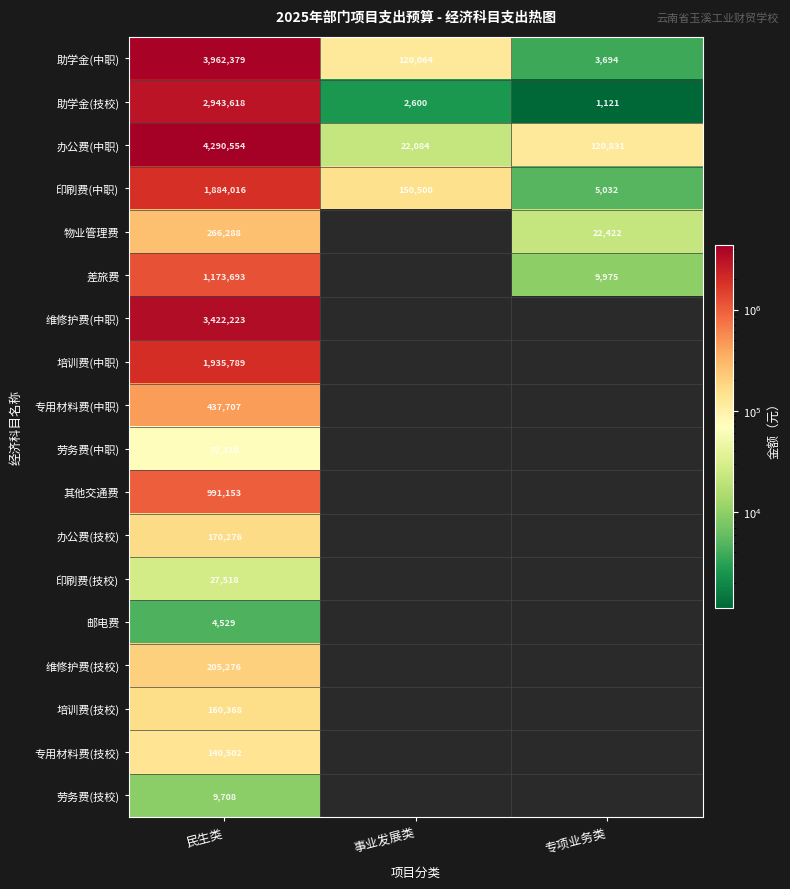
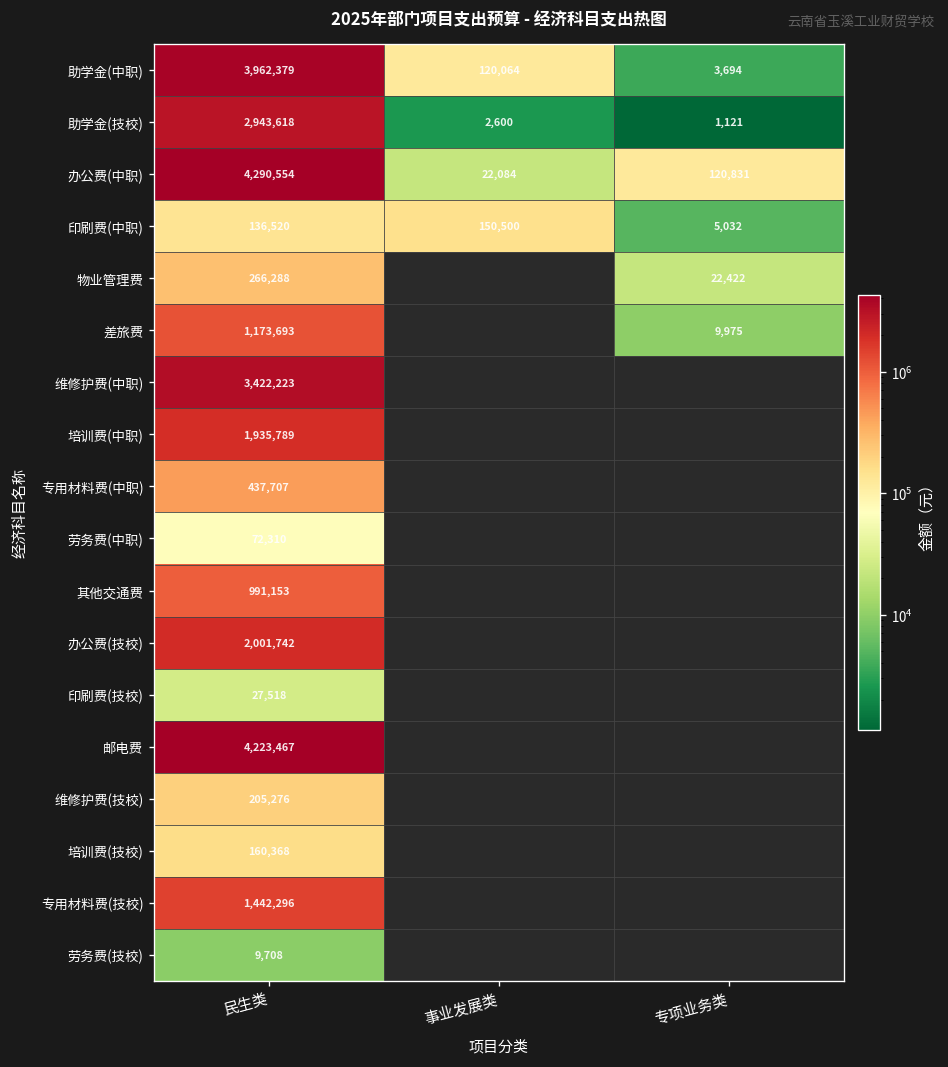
  {
    "助学金(中职)": {
      "民生类": "3,962,379",
      "事业发展类": "120,064",
      "专项业务类": "3,694"
    },
    "助学金(技校)": {
      "民生类": "2,943,618",
      "事业发展类": "2,600",
      "专项业务类": "1,121"
    },
    "办公费(中职)": {
      "民生类": "4,290,554",
      "事业发展类": "22,084",
      "专项业务类": "120,831"
    },
    "印刷费(中职)": {
-     "民生类": "1,884,016",
+     "民生类": "136,520",
      "事业发展类": "150,500",
      "专项业务类": "5,032"
    },
    "物业管理费": {
      "民生类": "266,288",
      "专项业务类": "22,422"
    },
    "差旅费": {
      "民生类": "1,173,693",
      "专项业务类": "9,975"
    },
    "维修护费(中职)": {
      "民生类": "3,422,223"
    },
    "培训费(中职)": {
      "民生类": "1,935,789"
    },
    "专用材料费(中职)": {
      "民生类": "437,707"
    },
    "劳务费(中职)": {
      "民生类": "72,310"
    },
    "其他交通费": {
      "民生类": "991,153"
    },
    "办公费(技校)": {
-     "民生类": "170,276"
+     "民生类": "2,001,742"
    },
    "印刷费(技校)": {
      "民生类": "27,518"
    },
    "邮电费": {
-     "民生类": "4,529"
+     "民生类": "4,223,467"
    },
    "维修护费(技校)": {
      "民生类": "205,276"
    },
    "培训费(技校)": {
      "民生类": "160,368"
    },
    "专用材料费(技校)": {
-     "民生类": "140,502"
+     "民生类": "1,442,296"
    },
    "劳务费(技校)": {
      "民生类": "9,708"
    }
  }
